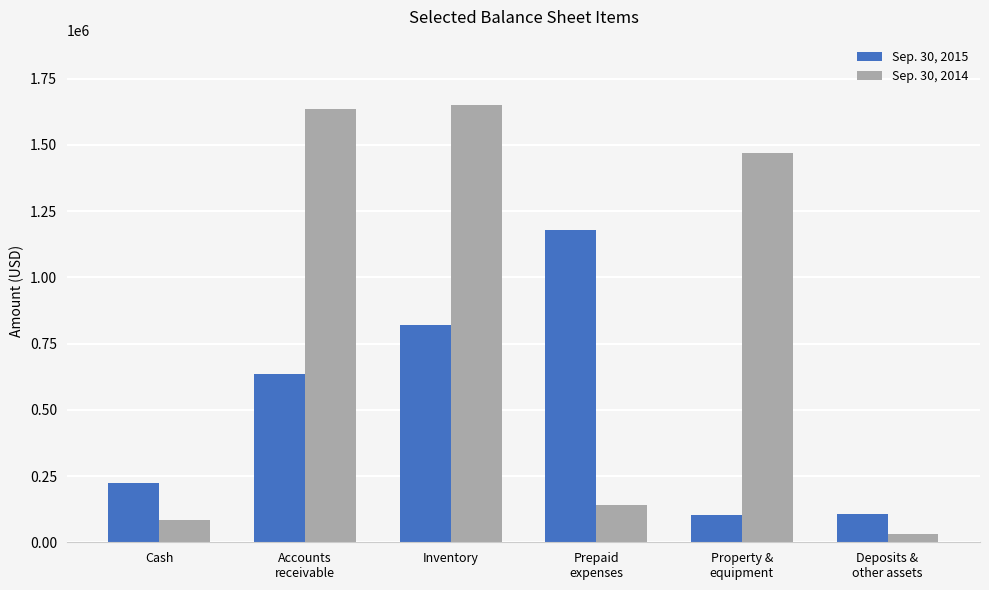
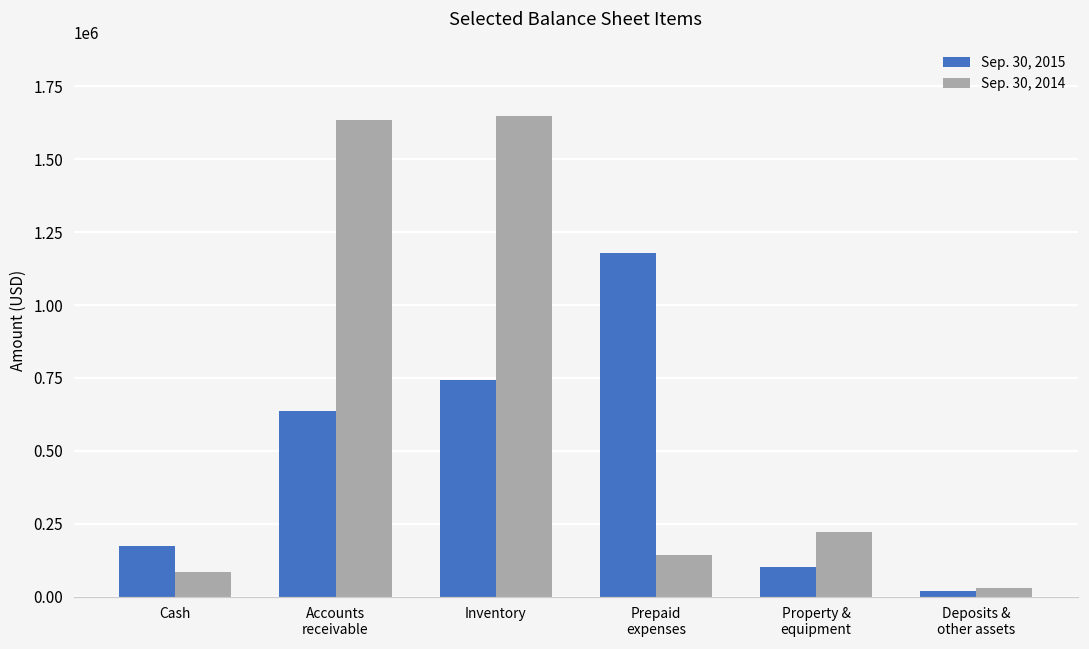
  {
    "Sep. 30, 2015": {
-     "Cash": 220000,
+     "Cash": 170000,
      "Accounts receivable": 640000,
-     "Inventory": 820000,
+     "Inventory": 740000,
      "Prepaid expenses": 1180000,
      "Property & equipment": 100000,
-     "Deposits & other assets": 110000
+     "Deposits & other assets": 20000
    },
    "Sep. 30, 2014": {
      "Cash": 80000,
      "Accounts receivable": 1640000,
      "Inventory": 1650000,
      "Prepaid expenses": 140000,
-     "Property & equipment": 1470000,
+     "Property & equipment": 220000,
      "Deposits & other assets": 30000
    }
  }
